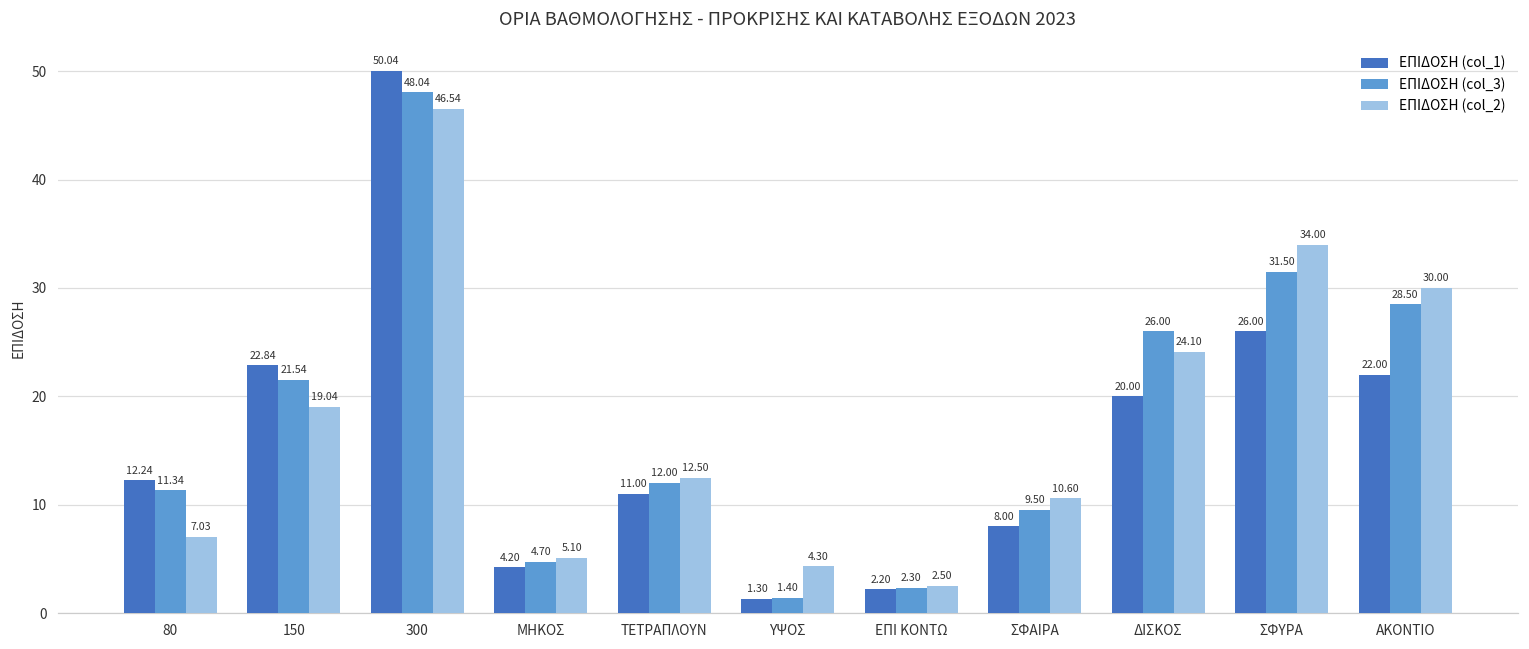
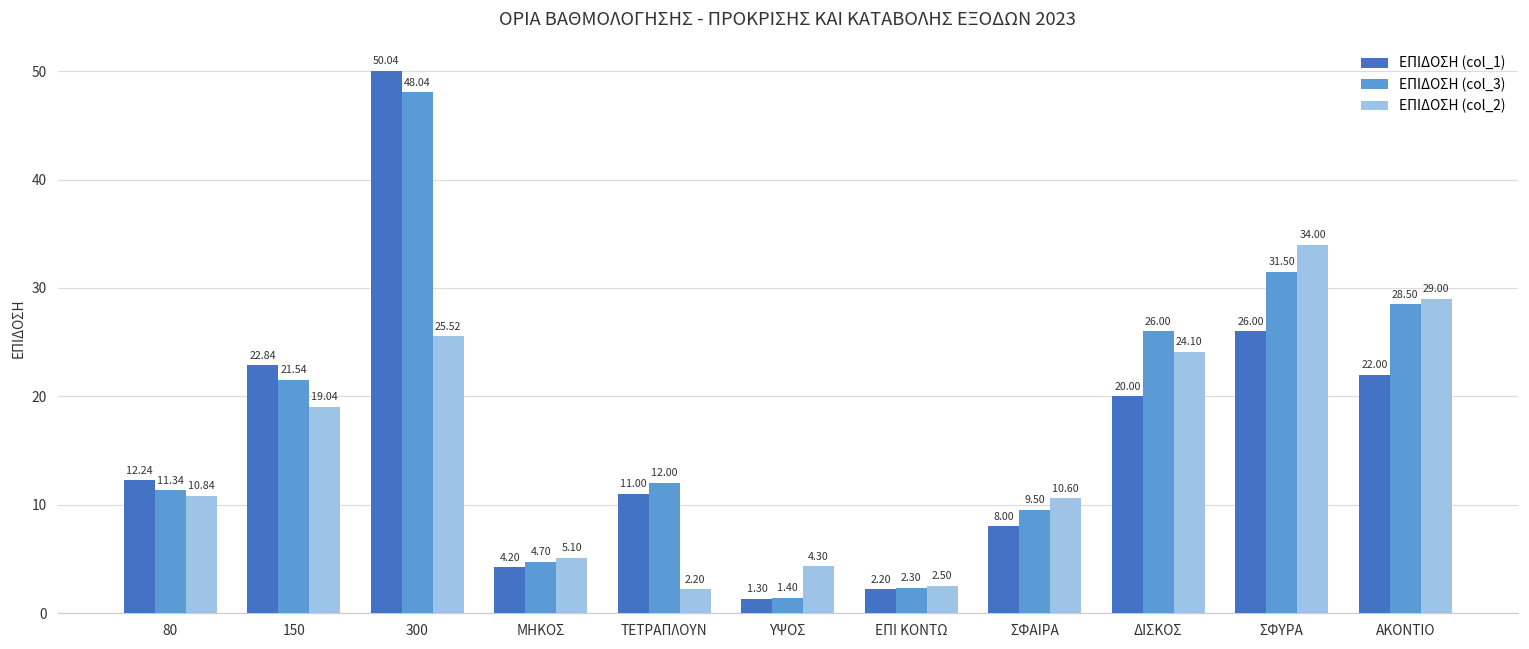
  {
    "ΕΠΙΔΟΣΗ (col_2)": {
-     "80": 7.03,
+     "80": 10.84,
      "150": 19.04,
-     "300": 46.54,
+     "300": 25.52,
      "ΜΗΚΟΣ": 5.10,
-     "ΤΕΤΡΑΠΛΟΥΝ": 12.50,
+     "ΤΕΤΡΑΠΛΟΥΝ": 2.20,
      "ΥΨΟΣ": 4.30,
      "ΕΠΙ ΚΟΝΤΩ": 2.50,
      "ΣΦΑΙΡΑ": 10.60,
      "ΔΙΣΚΟΣ": 24.10,
      "ΣΦΥΡΑ": 34.00,
-     "ΑΚΟΝΤΙΟ": 30.00
+     "ΑΚΟΝΤΙΟ": 29.00
    }
  }
